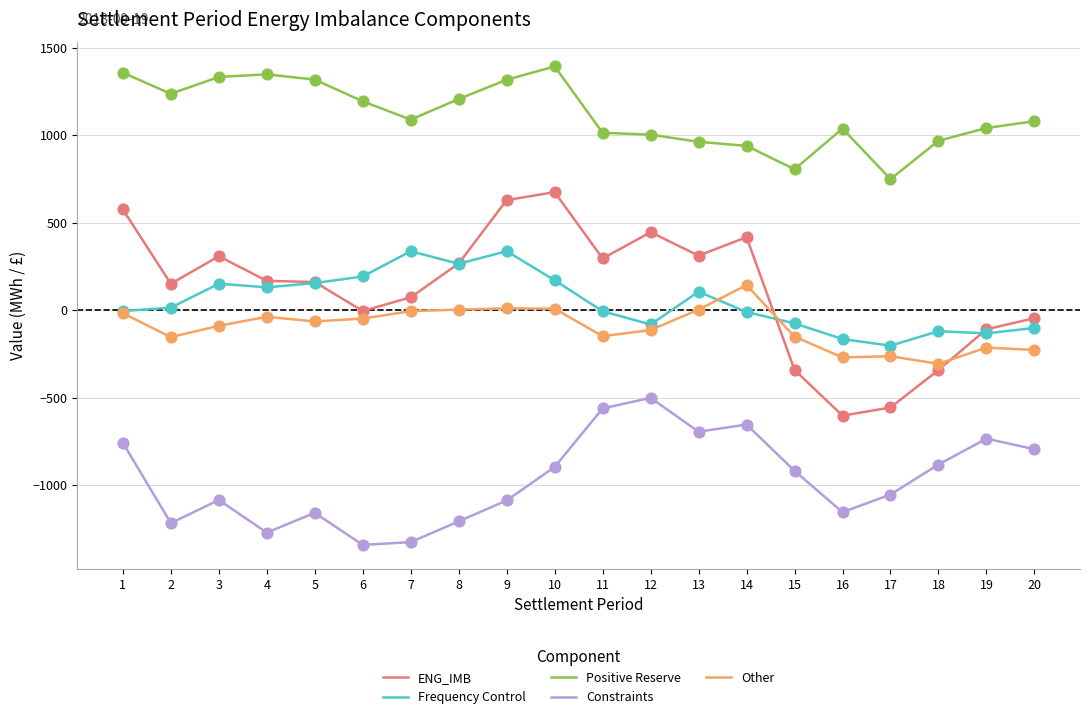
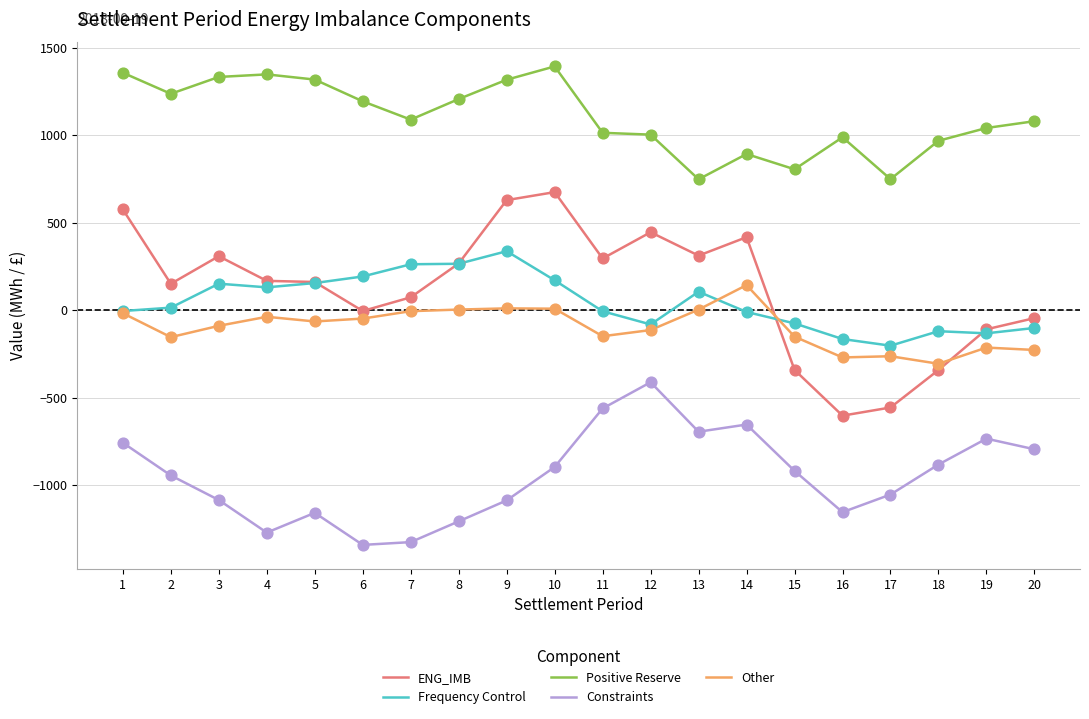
  {
    "Frequency Control": {
      "2": 10,
      "3": 150,
      "4": 130,
      "6": 190,
-     "7": 340,
+     "7": 260,
      "9": 340,
      "10": 170,
      "11": -10,
      "12": -80,
      "13": 100,
      "14": -10,
      "15": -80,
      "16": -170,
      "17": -200,
      "18": -120,
      "19": -130,
      "20": -100
    },
    "Positive Reserve": {
      "1": 1360,
      "2": 1240,
      "3": 1330,
      "4": 1350,
      "5": 1320,
      "6": 1190,
      "7": 1090,
      "8": 1210,
      "9": 1320,
      "10": 1390,
      "11": 1010,
      "12": 1000,
-     "13": 960,
-     "14": 940,
+     "13": 750,
+     "14": 890,
      "15": 800,
-     "16": 1040,
+     "16": 990,
      "17": 750,
      "18": 970,
      "19": 1040,
      "20": 1080
    },
    "Constraints": {
      "1": -760,
-     "2": -1220,
+     "2": -950,
      "3": -1090,
      "4": -1270,
      "5": -1160,
      "6": -1340,
      "7": -1330,
      "8": -1210,
      "9": -1090,
      "10": -900,
      "11": -560,
-     "12": -500,
+     "12": -410,
      "13": -700,
      "14": -650,
      "15": -920,
      "16": -1160,
      "17": -1050,
      "18": -880,
      "19": -730,
      "20": -800
    }
  }
